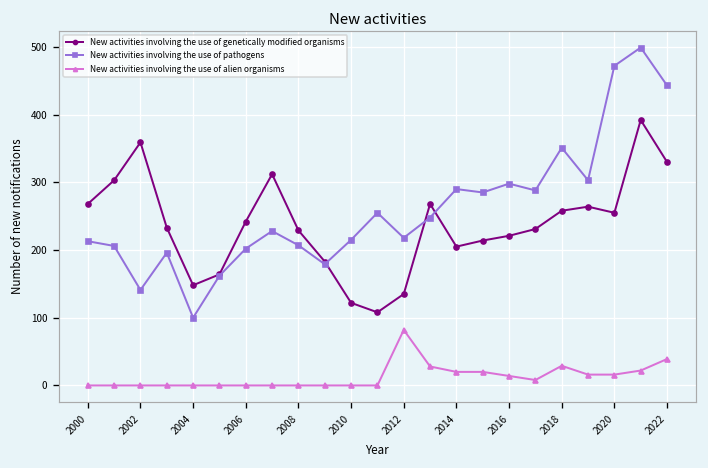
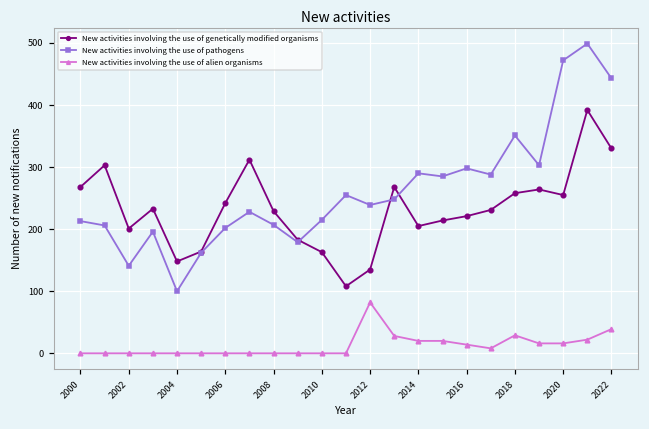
  {
    "New activities involving the use of genetically modified organisms": {
      "2000": 270,
-     "2002": 360,
+     "2002": 200,
      "2004": 150,
      "2006": 240,
      "2008": 230,
-     "2010": 120,
+     "2010": 160,
      "2012": 140,
      "2014": 210,
      "2016": 220,
      "2018": 260,
      "2020": 260,
      "2022": 330
    },
    "New activities involving the use of pathogens": {
      "2000": 210,
      "2002": 140,
      "2004": 100,
      "2006": 200,
      "2008": 210,
      "2010": 220,
-     "2012": 220,
+     "2012": 240,
      "2014": 290,
      "2016": 300,
      "2018": 350,
      "2020": 470,
      "2022": 440
    },
    "New activities involving the use of alien organisms": {
      "2000": 0,
      "2002": 0,
      "2004": 0,
      "2006": 0,
      "2008": 0,
      "2010": 0,
      "2012": 80,
      "2014": 20,
      "2016": 10,
      "2018": 30,
      "2020": 20,
      "2022": 40
    }
  }
